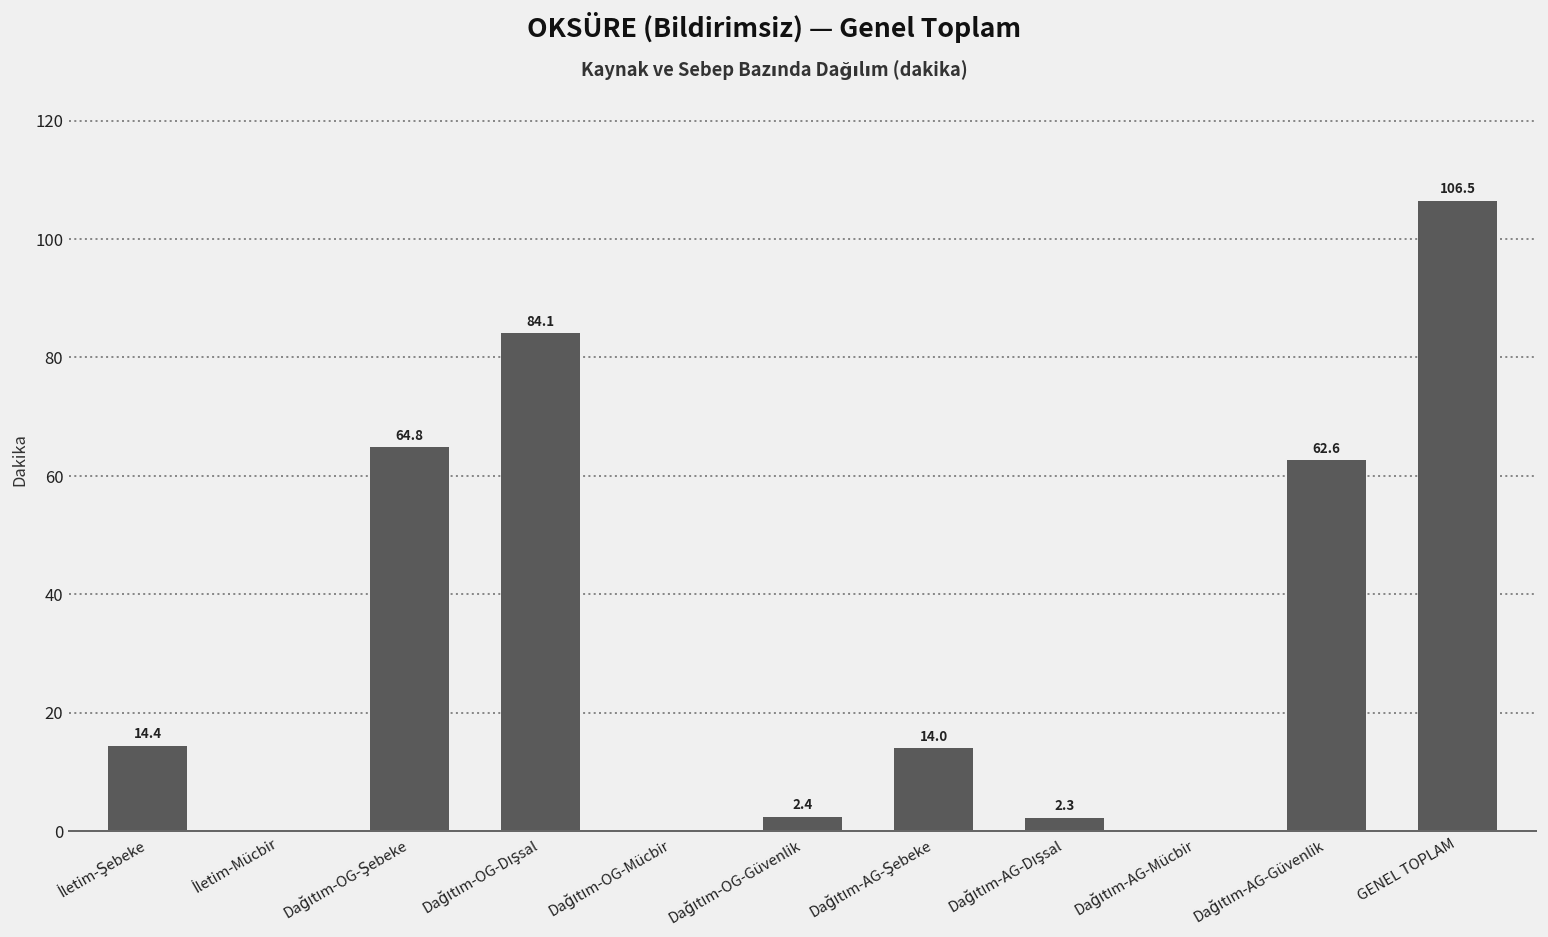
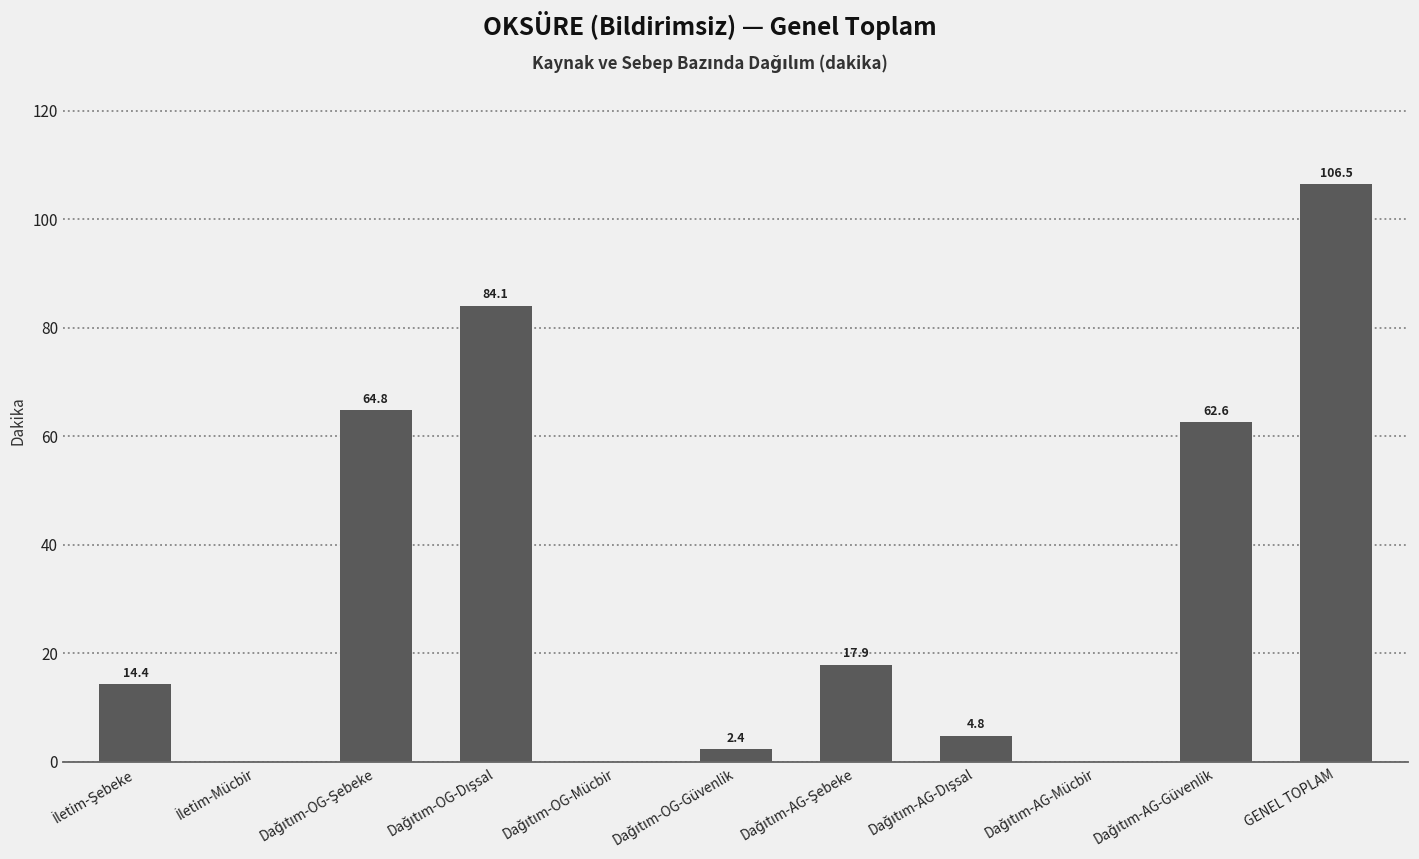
  {
    "İletim-Şebeke": 14.4,
    "Dağıtım-OG-Şebeke": 64.8,
    "Dağıtım-OG-Dışsal": 84.1,
    "Dağıtım-OG-Güvenlik": 2.4,
-   "Dağıtım-AG-Şebeke": 14.0,
-   "Dağıtım-AG-Dışsal": 2.3,
+   "Dağıtım-AG-Şebeke": 17.9,
+   "Dağıtım-AG-Dışsal": 4.8,
    "Dağıtım-AG-Güvenlik": 62.6,
    "GENEL TOPLAM": 106.5
  }
